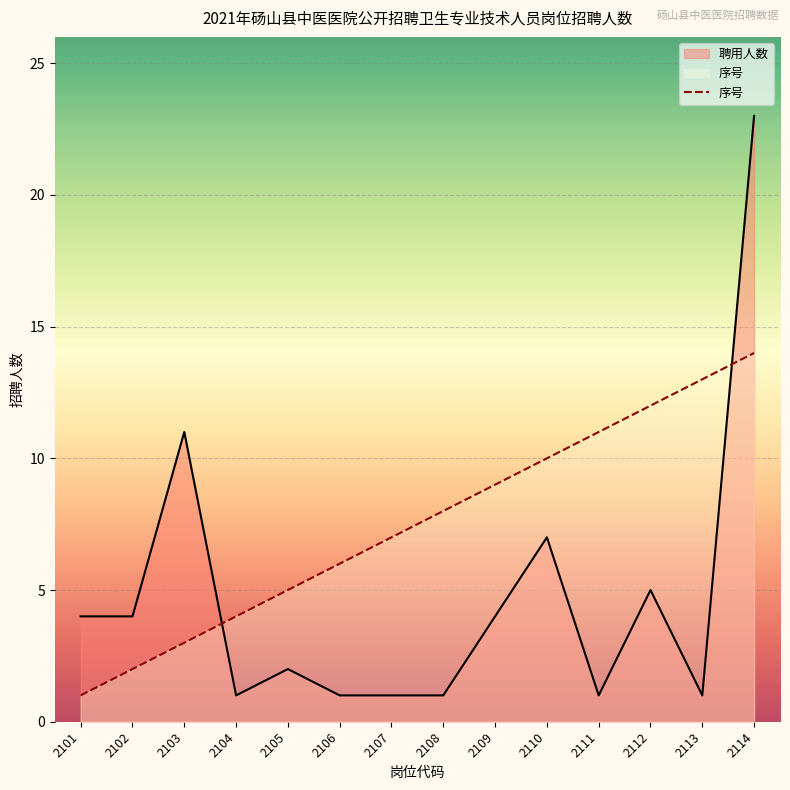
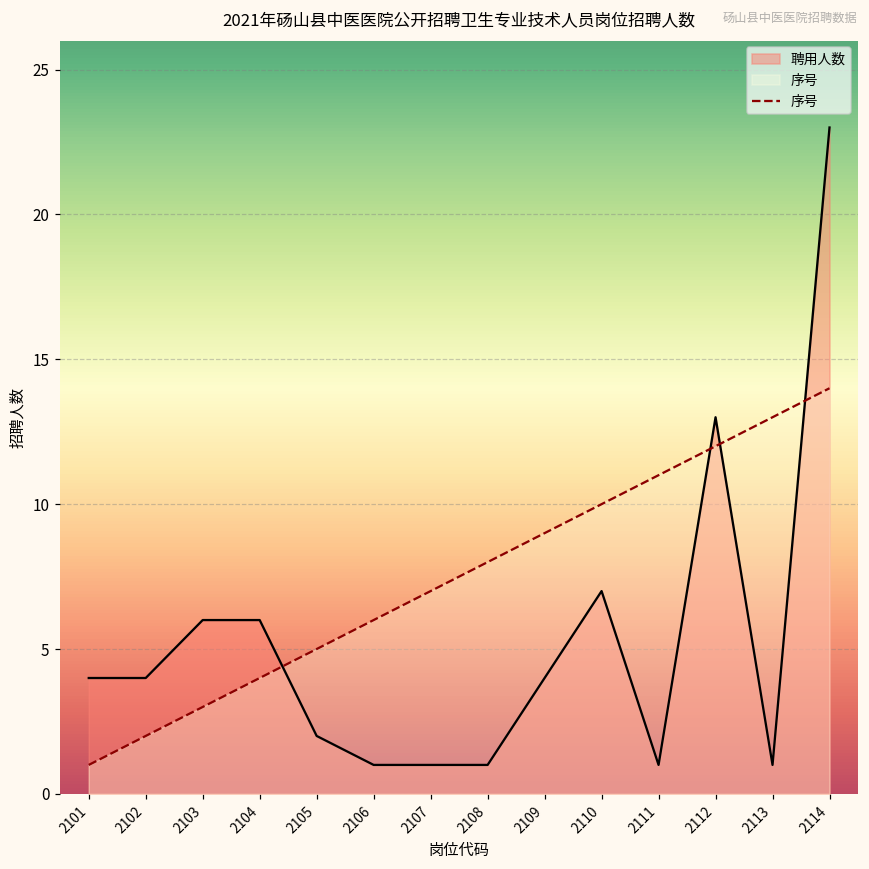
  {
    "聘用人数": {
      "2101": 4,
      "2102": 4,
-     "2103": 11,
-     "2104": 1,
+     "2103": 6,
+     "2104": 6,
      "2105": 2,
      "2106": 1,
      "2107": 1,
      "2108": 1,
      "2109": 4,
      "2110": 7,
      "2111": 1,
-     "2112": 5,
+     "2112": 13,
      "2113": 1,
      "2114": 23
    }
  }
